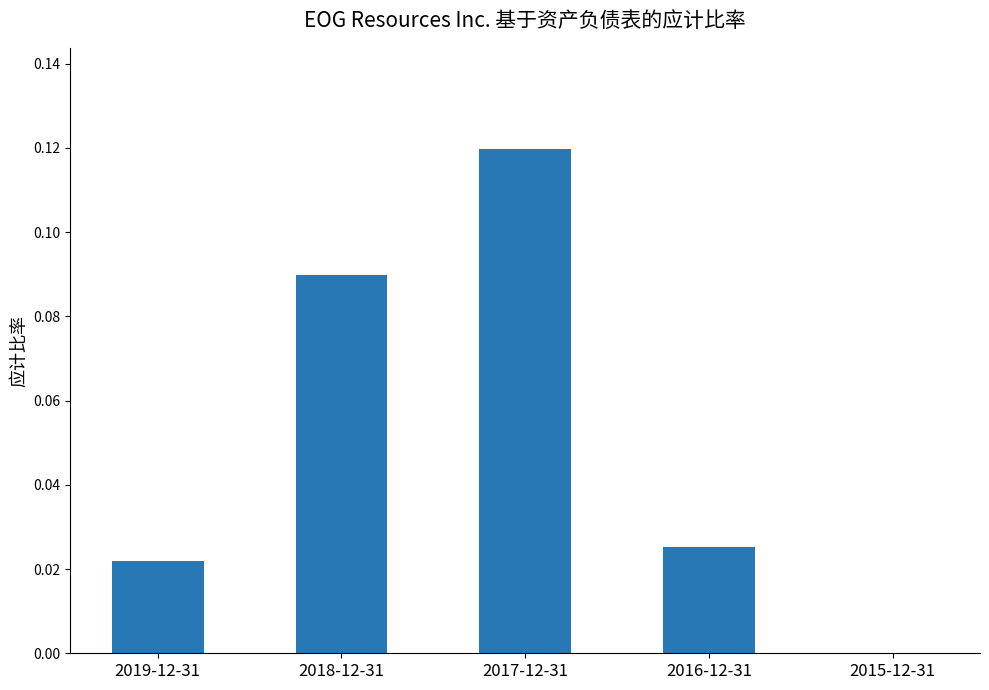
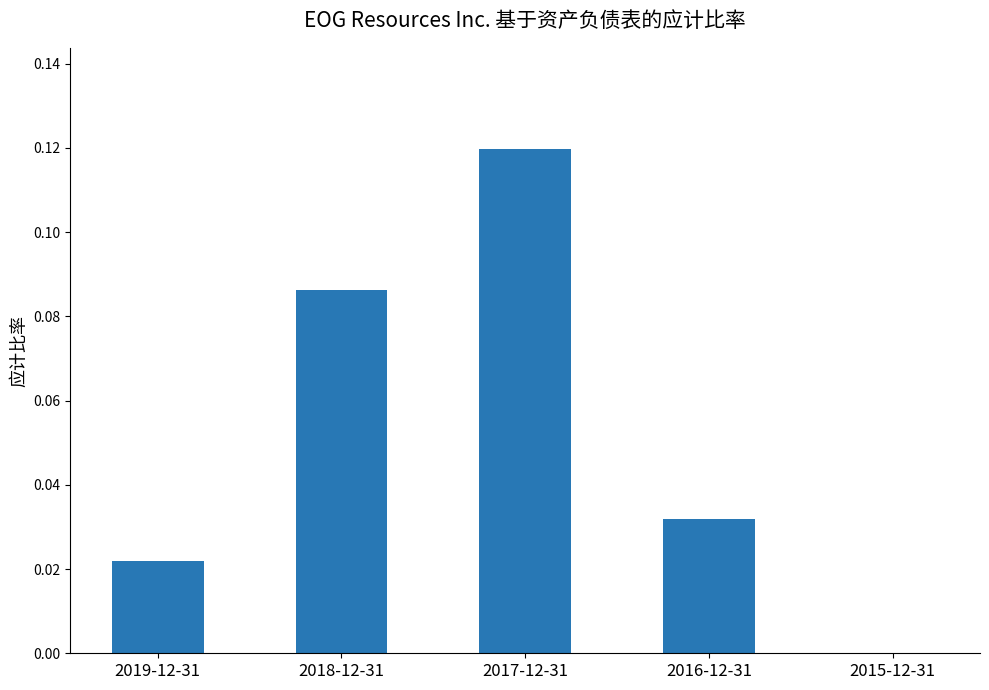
  {
    "2019-12-31": 0.022,
-   "2018-12-31": 0.090,
+   "2018-12-31": 0.086,
    "2017-12-31": 0.120,
-   "2016-12-31": 0.025,
+   "2016-12-31": 0.032,
    "2015-12-31": 0.000
  }
